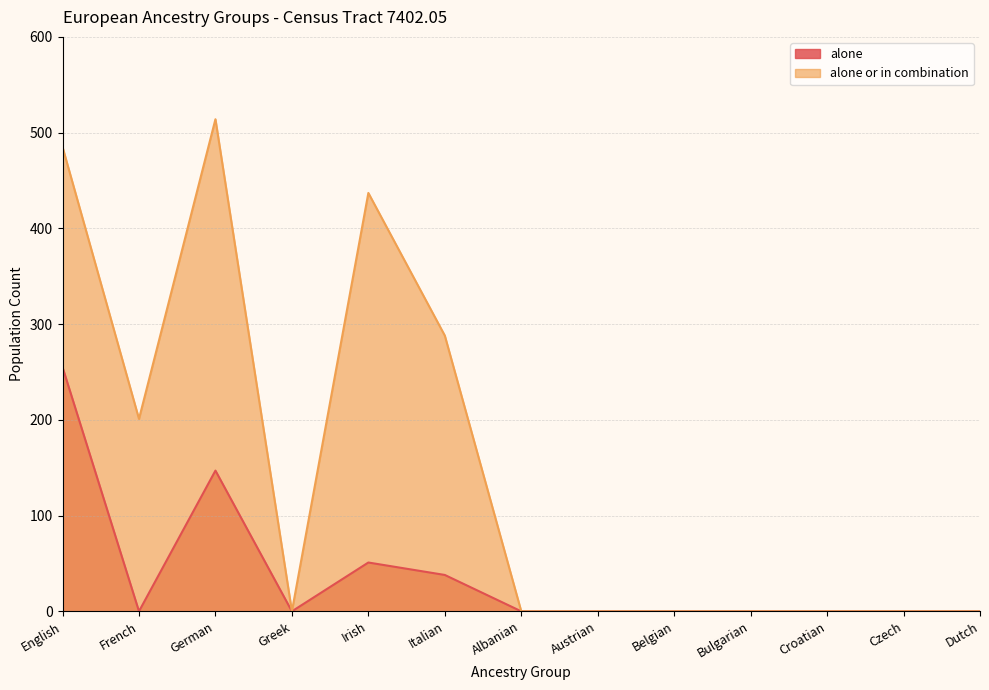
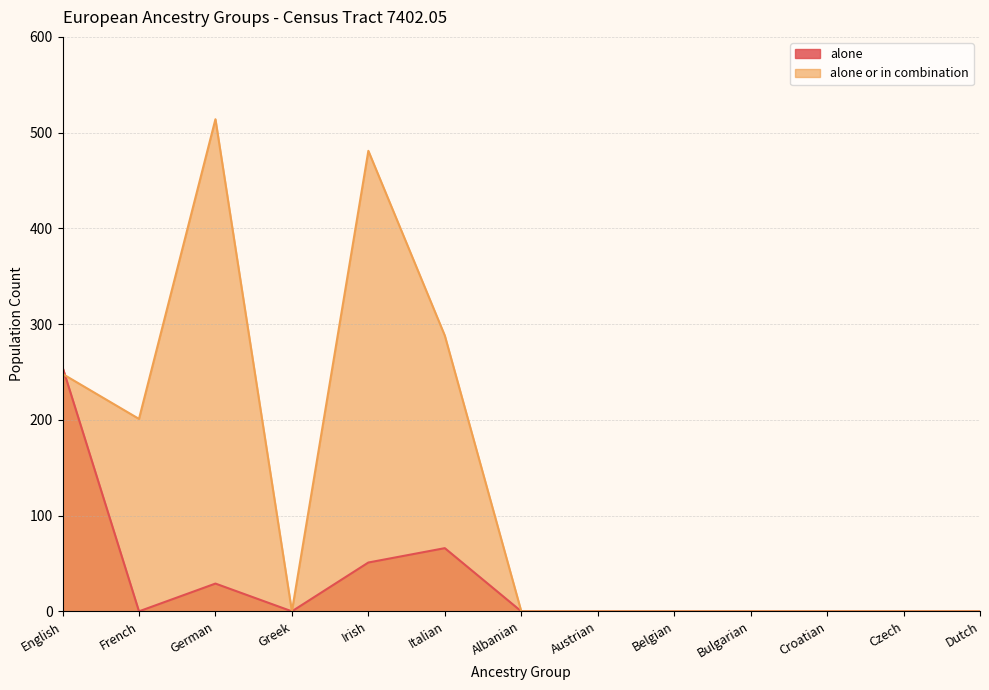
  {
    "alone": {
      "English": 260,
      "French": 0,
-     "German": 150,
+     "German": 30,
      "Irish": 50,
-     "Italian": 40
+     "Italian": 70
    },
    "alone or in combination": {
-     "English": 490,
+     "English": 250,
      "French": 200,
      "German": 510,
-     "Irish": 440,
+     "Irish": 480,
      "Italian": 290
    }
  }
